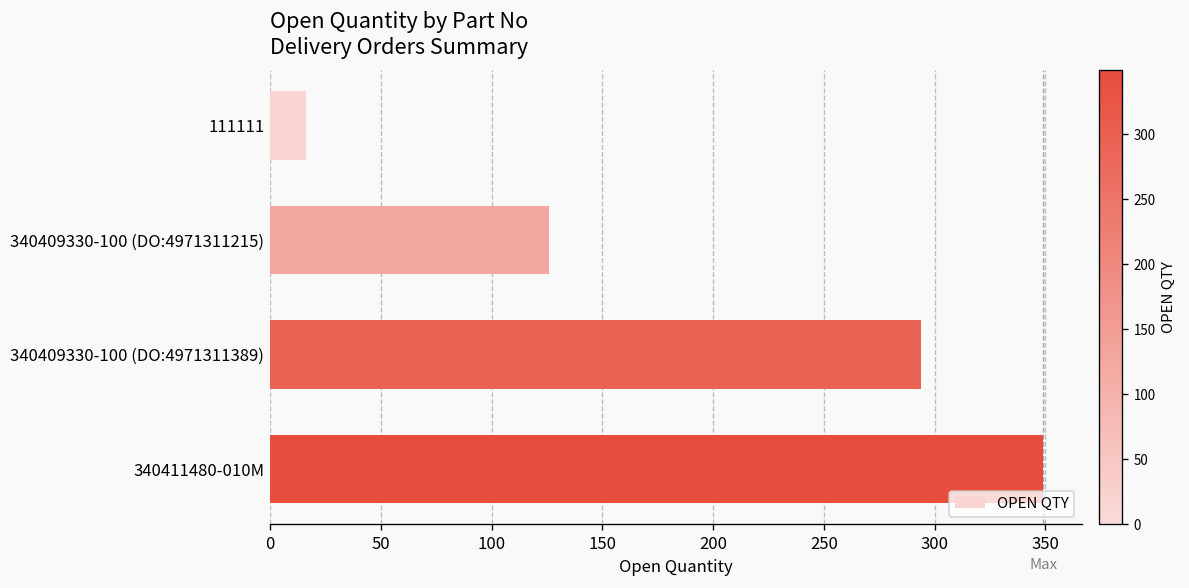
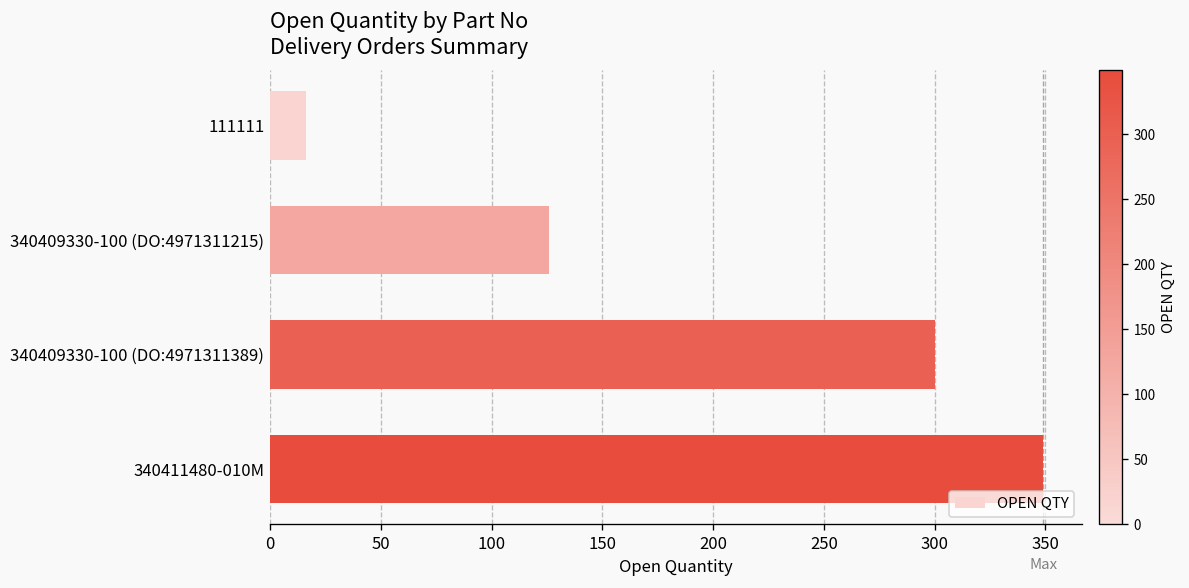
  {
    "111111": 16,
    "340409330-100 (DO:4971311215)": 126,
-   "340409330-100 (DO:4971311389)": 294,
+   "340409330-100 (DO:4971311389)": 300,
    "340411480-010M": 349
  }
